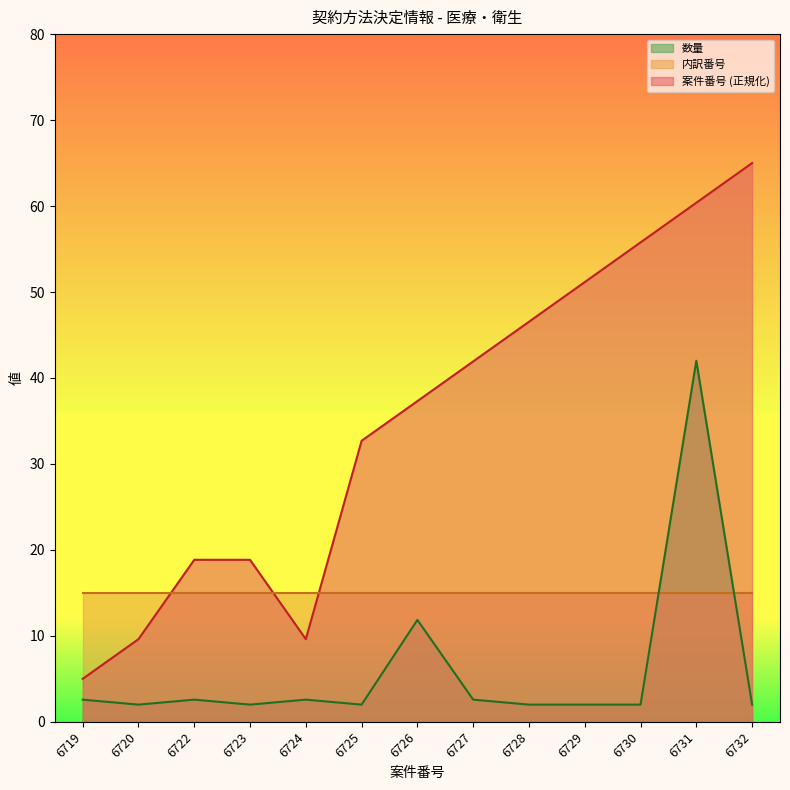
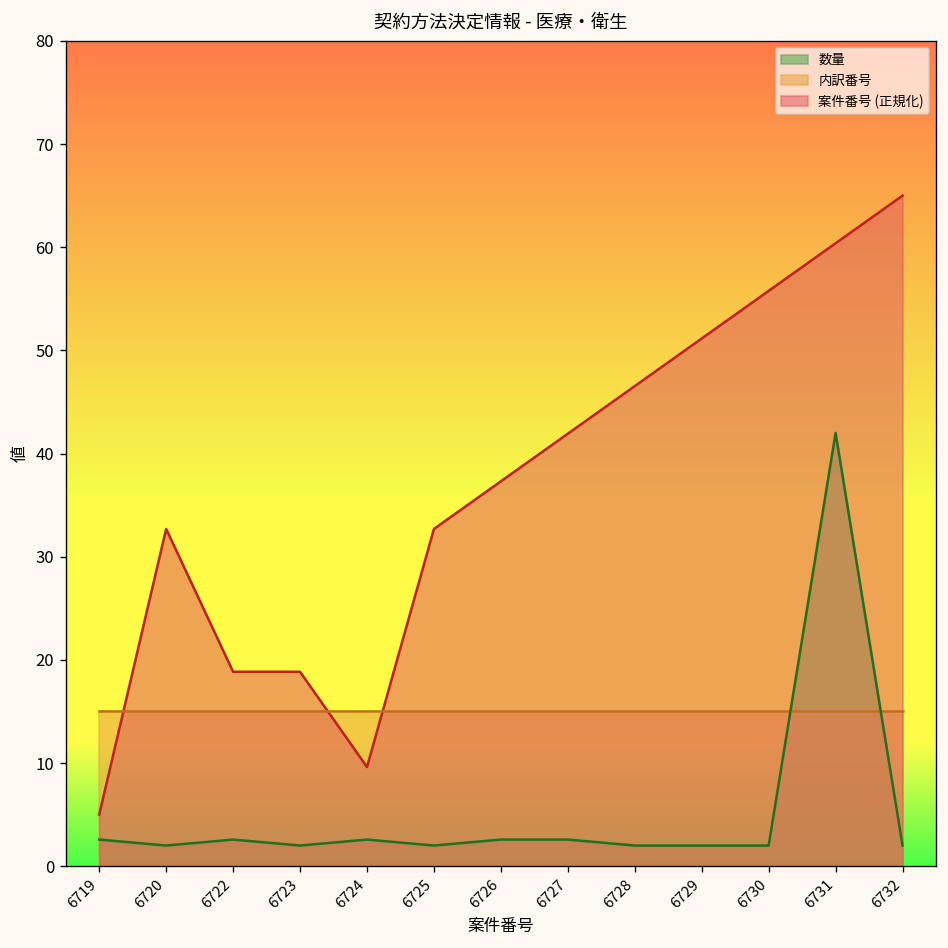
  {
    "数量": {
      "6719": 3,
      "6720": 2,
      "6722": 3,
      "6723": 2,
      "6724": 3,
      "6725": 2,
-     "6726": 12,
+     "6726": 3,
      "6727": 3,
      "6728": 2,
      "6729": 2,
      "6730": 2,
      "6731": 42,
      "6732": 2
    },
    "内訳番号": {
      "6719": 15,
      "6720": 15,
      "6722": 15,
      "6723": 15,
      "6724": 15,
      "6725": 15,
      "6726": 15,
      "6727": 15,
      "6728": 15,
      "6729": 15,
      "6730": 15,
      "6731": 15,
      "6732": 15
    },
    "案件番号 (正規化)": {
      "6719": 5,
-     "6720": 10,
+     "6720": 33,
      "6722": 19,
      "6723": 19,
      "6724": 10,
      "6725": 33,
      "6726": 37,
      "6727": 42,
      "6728": 47,
      "6729": 51,
      "6730": 56,
      "6731": 60,
      "6732": 65
    }
  }
